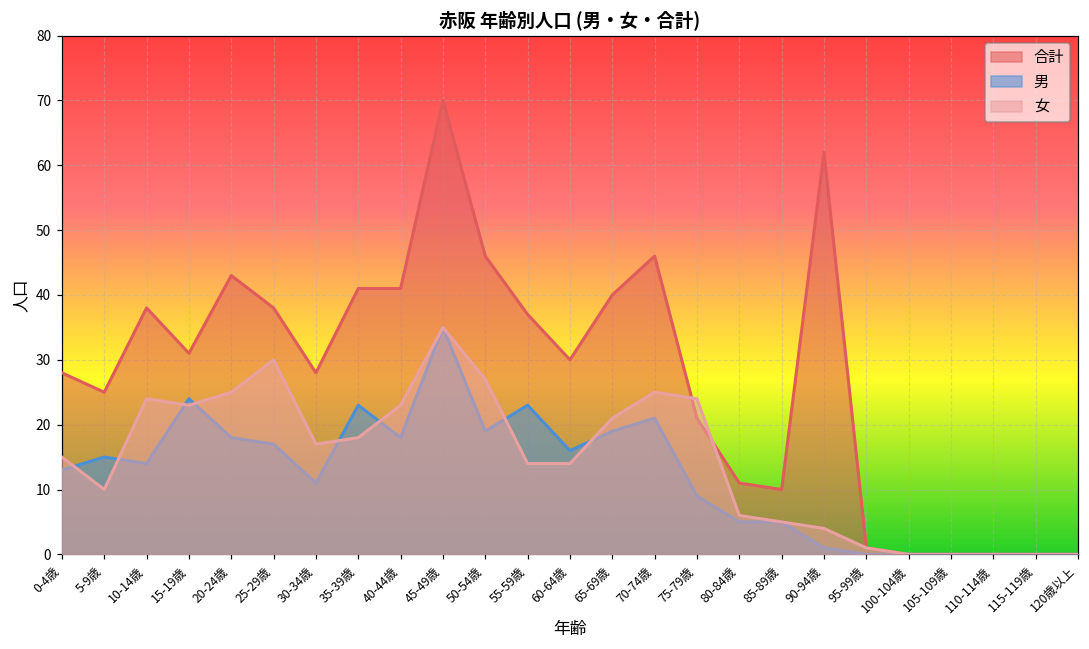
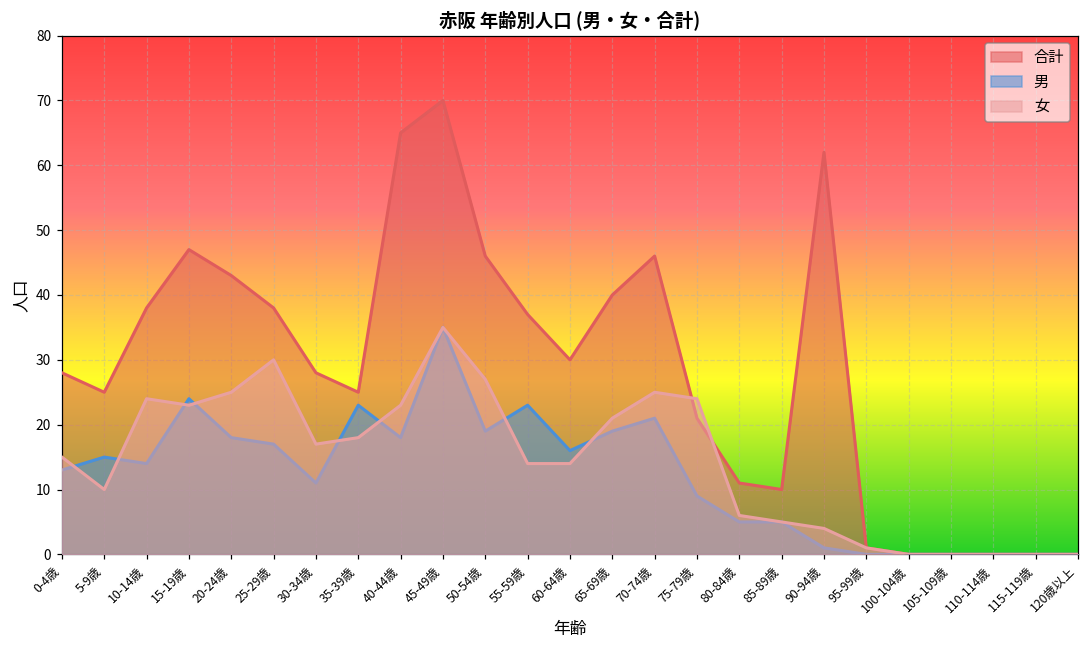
  {
    "合計": {
      "0-4歳": 28,
      "5-9歳": 25,
      "10-14歳": 38,
-     "15-19歳": 31,
+     "15-19歳": 47,
      "20-24歳": 43,
      "25-29歳": 38,
      "30-34歳": 28,
-     "35-39歳": 41,
-     "40-44歳": 41,
+     "35-39歳": 25,
+     "40-44歳": 65,
      "45-49歳": 70,
      "50-54歳": 46,
      "55-59歳": 37,
      "60-64歳": 30,
      "65-69歳": 40,
      "70-74歳": 46,
      "75-79歳": 21,
      "80-84歳": 11,
      "85-89歳": 10,
      "90-94歳": 62
    },
    "男": {
      "0-4歳": 13,
      "5-9歳": 15,
      "10-14歳": 14,
      "15-19歳": 24,
      "20-24歳": 18,
      "25-29歳": 17,
      "30-34歳": 11,
      "35-39歳": 23,
      "40-44歳": 18,
      "50-54歳": 19,
      "55-59歳": 23,
      "60-64歳": 16,
      "65-69歳": 19,
      "70-74歳": 21,
      "75-79歳": 9,
      "80-84歳": 5,
      "90-94歳": 1,
      "95-99歳": 0
    },
    "女": {
      "0-4歳": 15,
      "5-9歳": 10,
      "10-14歳": 24,
      "15-19歳": 23,
      "20-24歳": 25,
      "25-29歳": 30,
      "30-34歳": 17,
      "35-39歳": 18,
      "40-44歳": 23,
      "50-54歳": 27,
      "55-59歳": 14,
      "60-64歳": 14,
      "65-69歳": 21,
      "70-74歳": 25,
      "75-79歳": 24,
      "80-84歳": 6,
      "90-94歳": 4
    }
  }
